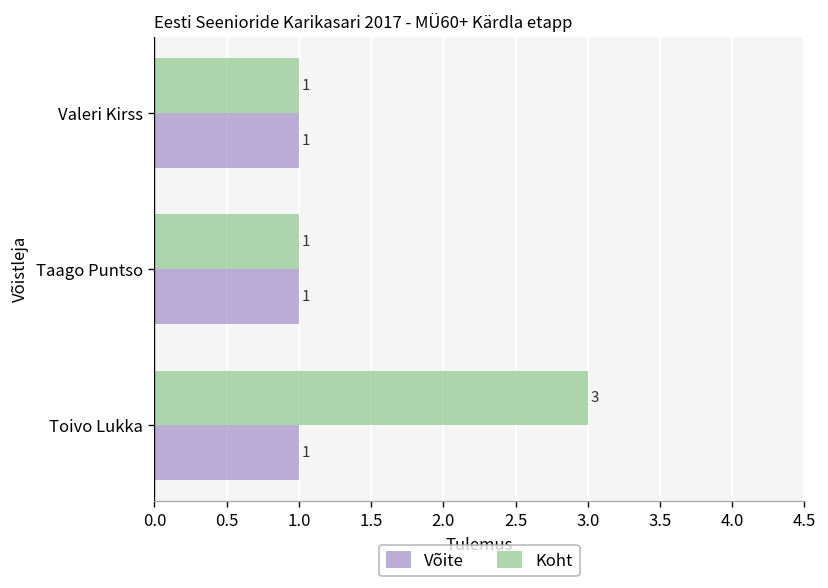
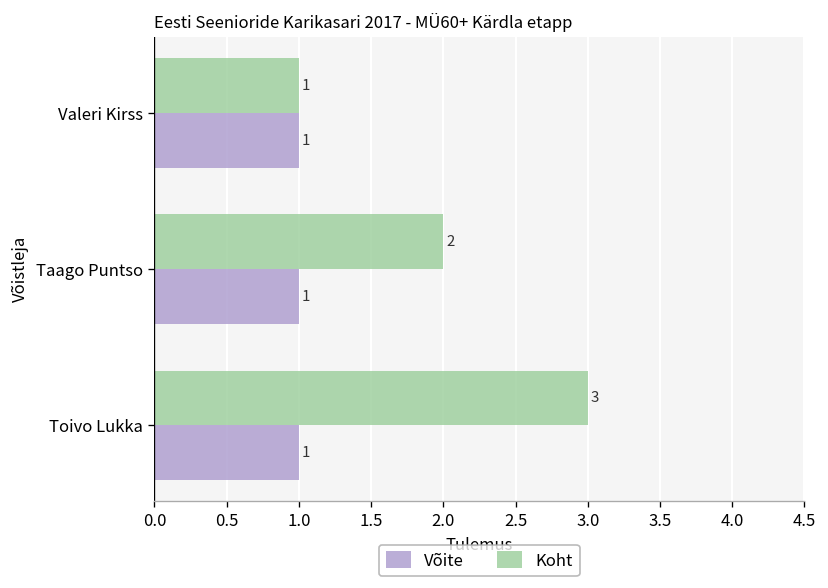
  {
    "Võite": {
      "Valeri Kirss": 1,
      "Taago Puntso": 1,
      "Toivo Lukka": 1
    },
    "Koht": {
      "Valeri Kirss": 1,
-     "Taago Puntso": 1,
+     "Taago Puntso": 2,
      "Toivo Lukka": 3
    }
  }
